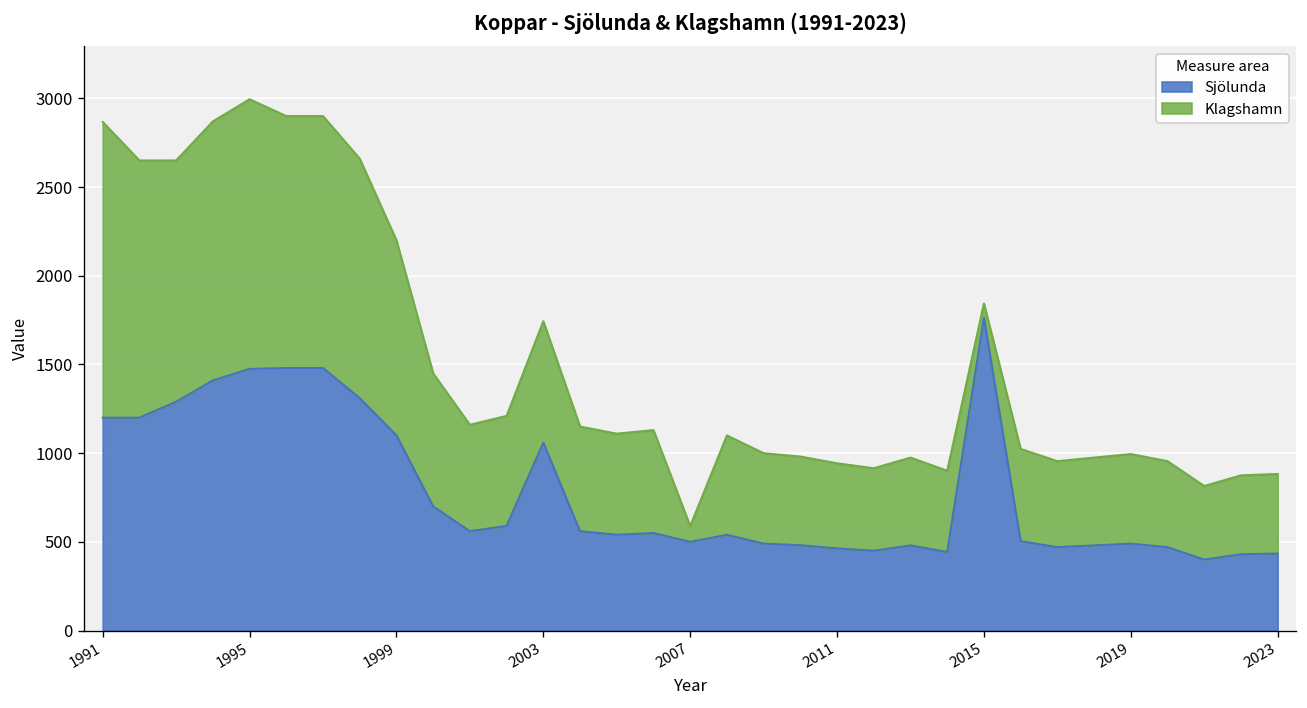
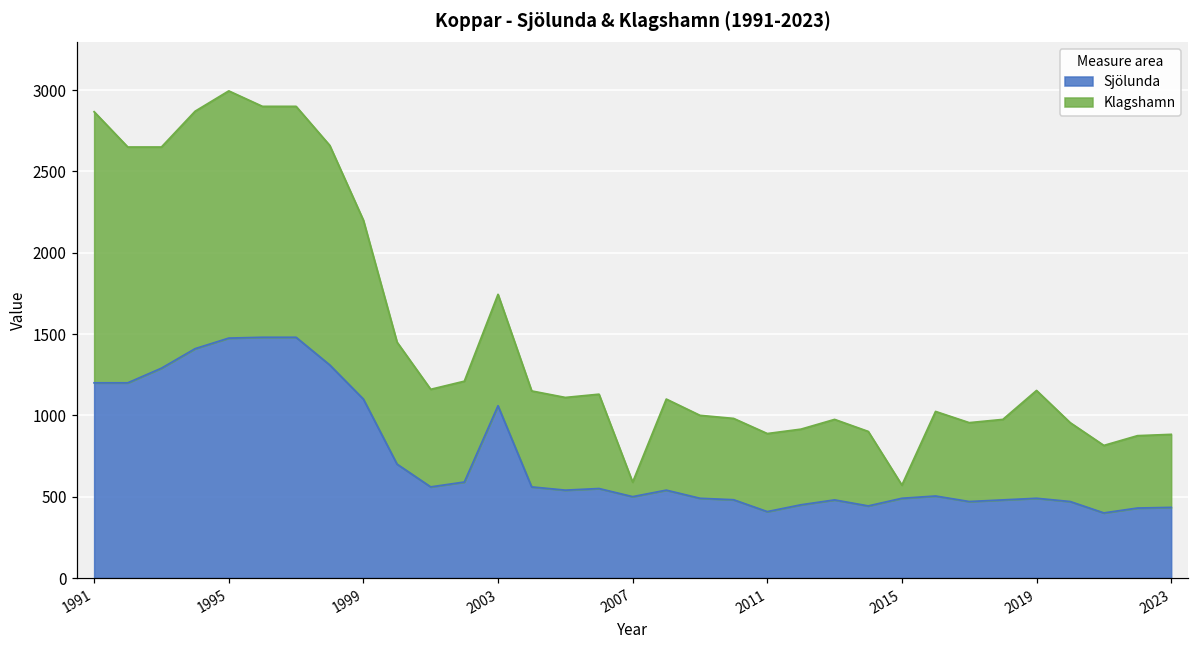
  {
    "Sjölunda": {
      "1991": 1200,
      "1995": 1480,
      "1999": 1100,
      "2003": 1060,
      "2007": 500,
-     "2011": 460,
-     "2015": 1760,
+     "2011": 410,
+     "2015": 490,
      "2019": 490,
      "2023": 430
    },
    "Klagshamn": {
      "1991": 1670,
      "1995": 1520,
      "1999": 1100,
      "2003": 690,
      "2007": 90,
      "2011": 480,
      "2015": 80,
-     "2019": 510,
+     "2019": 660,
      "2023": 450
    }
  }
